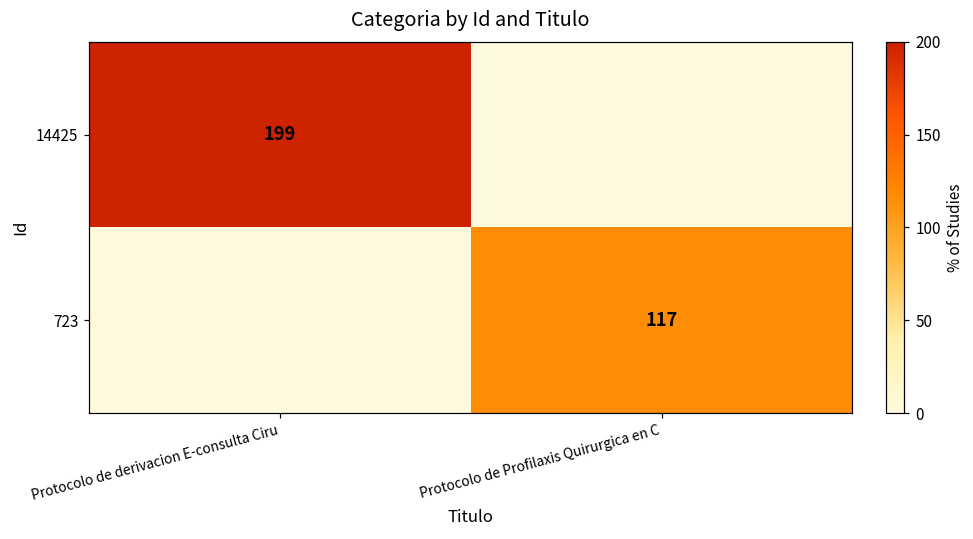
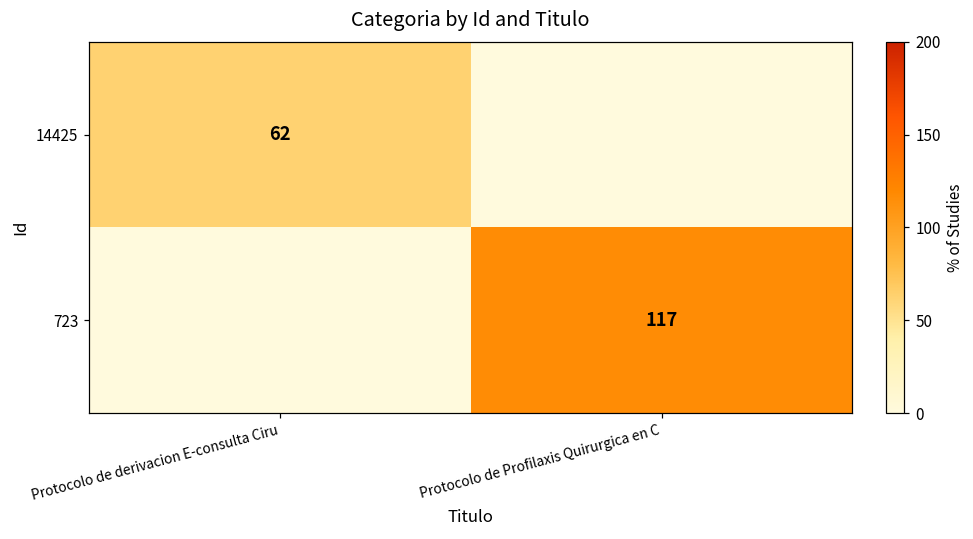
  {
    "14425": {
-     "Protocolo de derivacion E-consulta Ciru": 199
+     "Protocolo de derivacion E-consulta Ciru": 62
    },
    "723": {
      "Protocolo de Profilaxis Quirurgica en C": 117
    }
  }
